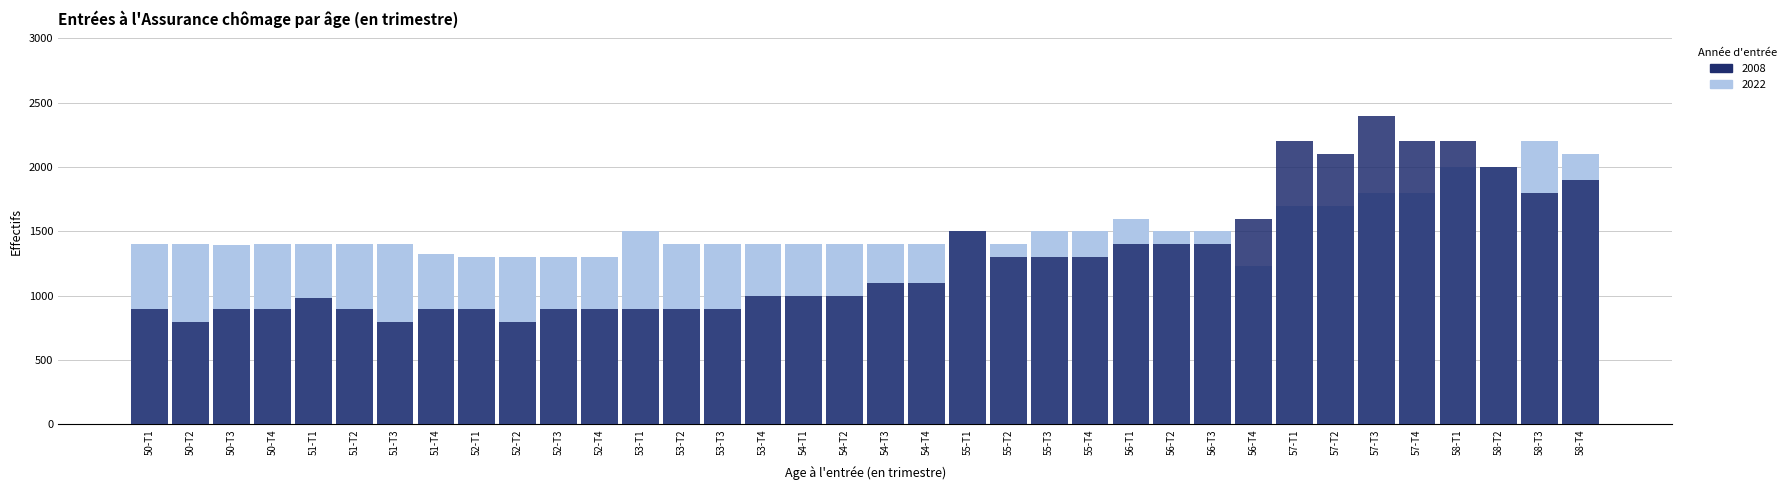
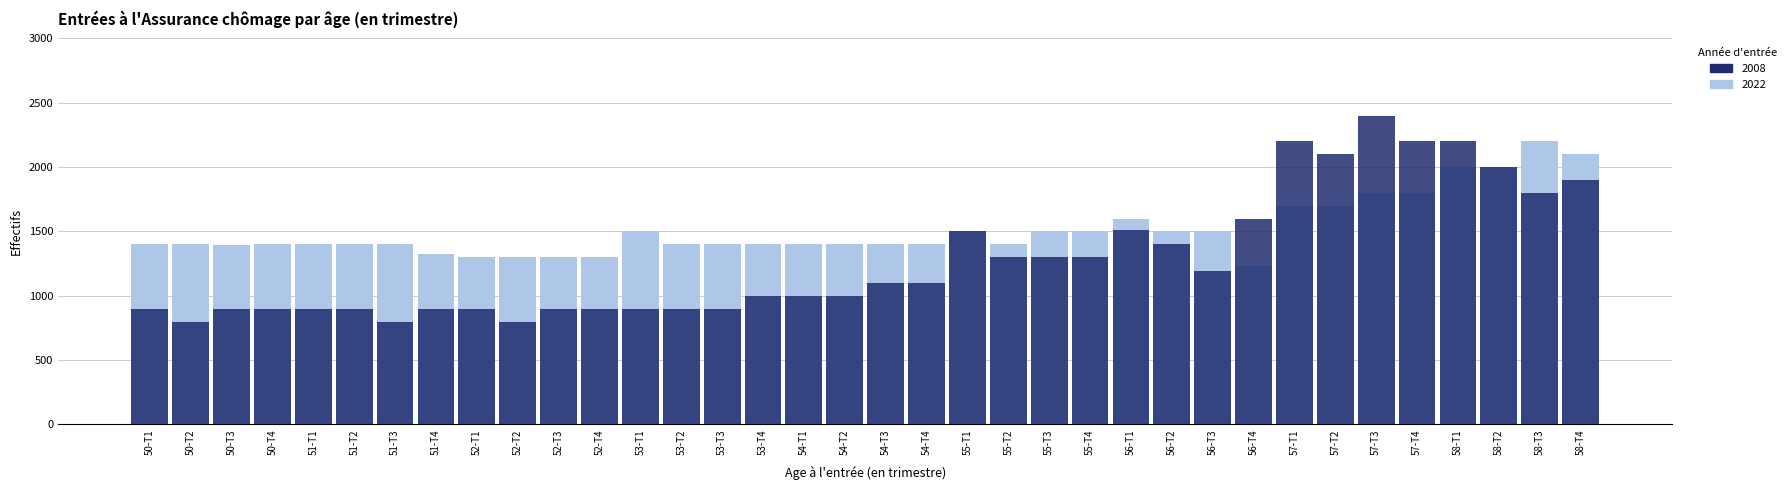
  {
    "2022": {
      "50-T1": 1400,
      "50-T2": 1400,
      "50-T3": 1400,
      "50-T4": 1400,
      "51-T1": 1400,
      "51-T2": 1400,
      "51-T3": 1400,
      "51-T4": 1320,
      "52-T1": 1300,
      "52-T2": 1300,
      "52-T3": 1300,
      "52-T4": 1300,
      "53-T1": 1500,
      "53-T2": 1400,
      "53-T3": 1400,
      "53-T4": 1400,
      "54-T1": 1400,
      "54-T2": 1400,
      "54-T3": 1400,
      "54-T4": 1400,
      "55-T1": 1500,
      "55-T2": 1400,
      "55-T3": 1500,
      "55-T4": 1500,
      "56-T1": 1600,
      "56-T2": 1500,
      "56-T3": 1500,
      "58-T2": 2000,
      "58-T3": 2200,
      "58-T4": 2100
    },
    "2008": {
-     "51-T1": 980,
+     "51-T1": 900,
      "55-T1": 1500,
-     "56-T1": 1400,
-     "56-T3": 1400,
+     "56-T1": 1510,
+     "56-T3": 1190,
      "56-T4": 1600,
      "57-T1": 2200,
      "57-T2": 2100,
      "57-T3": 2400,
      "57-T4": 2200,
      "58-T1": 2200,
      "58-T2": 2000
    }
  }
